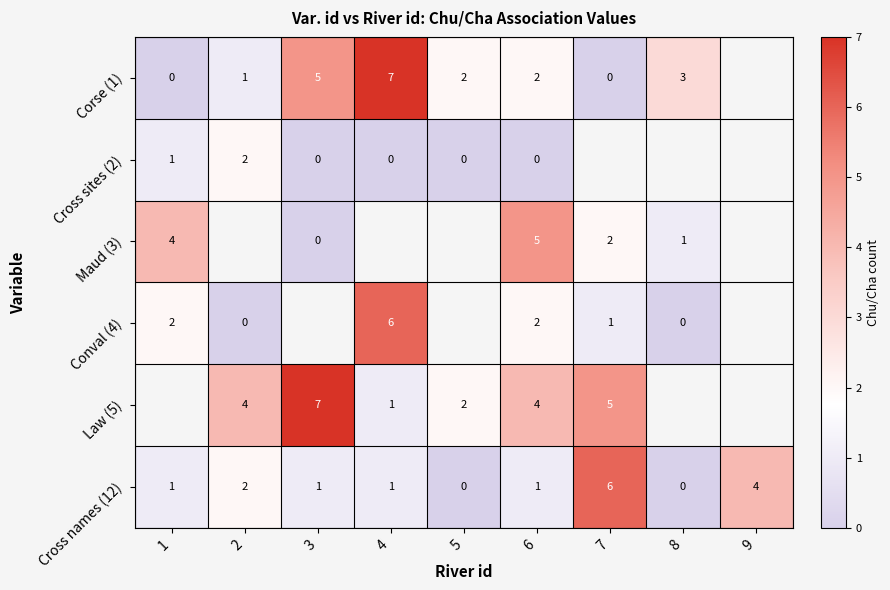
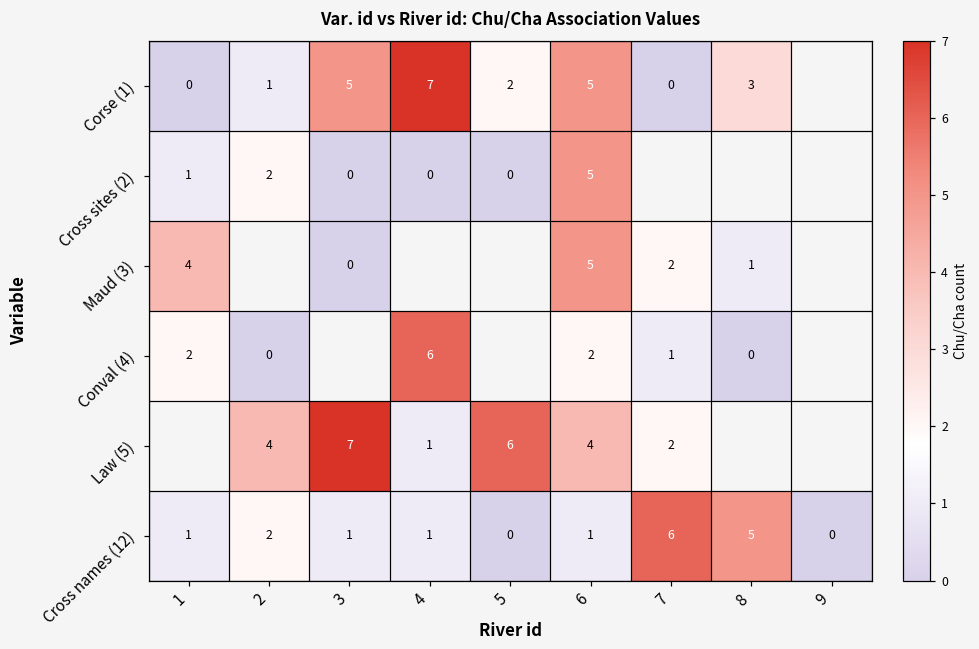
  {
    "Corse (1)": {
      "1": 0,
      "2": 1,
      "3": 5,
      "4": 7,
      "5": 2,
-     "6": 2,
+     "6": 5,
      "7": 0,
      "8": 3
    },
    "Cross sites (2)": {
      "1": 1,
      "2": 2,
      "3": 0,
      "4": 0,
      "5": 0,
-     "6": 0
+     "6": 5
    },
    "Maud (3)": {
      "1": 4,
      "3": 0,
      "6": 5,
      "7": 2,
      "8": 1
    },
    "Conval (4)": {
      "1": 2,
      "2": 0,
      "4": 6,
      "6": 2,
      "7": 1,
      "8": 0
    },
    "Law (5)": {
      "2": 4,
      "3": 7,
      "4": 1,
-     "5": 2,
+     "5": 6,
      "6": 4,
-     "7": 5
+     "7": 2
    },
    "Cross names (12)": {
      "1": 1,
      "2": 2,
      "3": 1,
      "4": 1,
      "5": 0,
      "6": 1,
      "7": 6,
-     "8": 0,
-     "9": 4
+     "8": 5,
+     "9": 0
    }
  }
